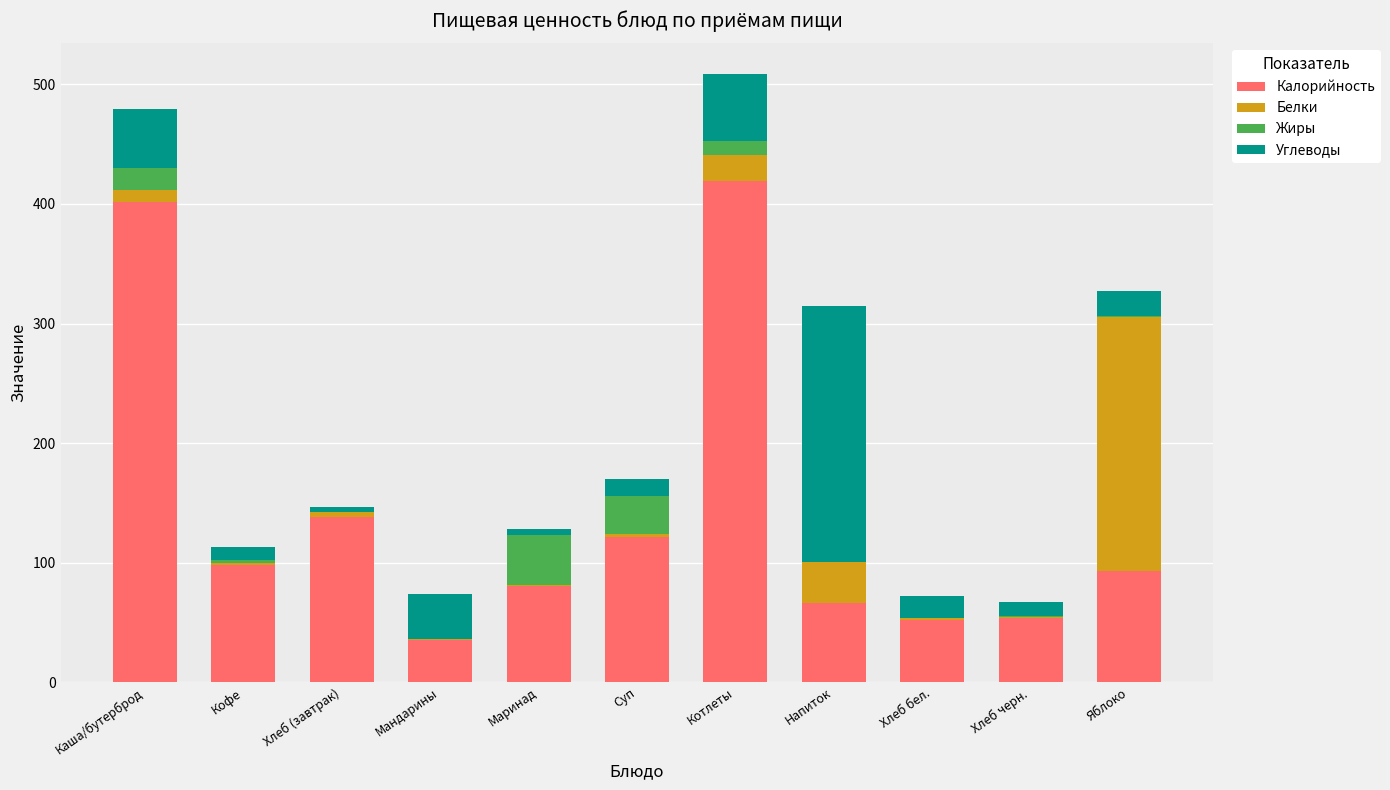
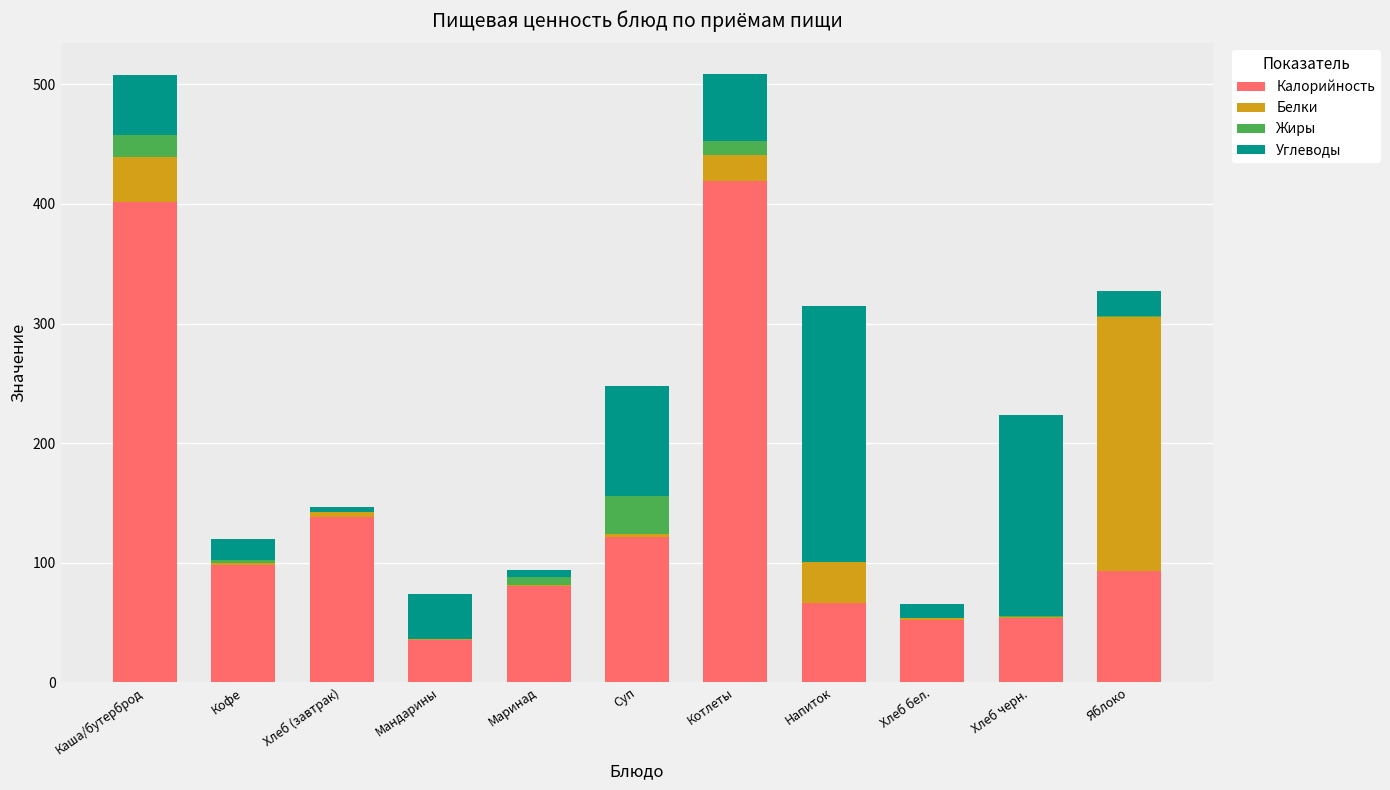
  {
    "Калорийность": {
      "Каша/бутерброд": 402,
      "Кофе": 98,
      "Хлеб (завтрак)": 138,
      "Мандарины": 35,
      "Маринад": 81,
      "Суп": 122,
      "Котлеты": 419,
      "Напиток": 66,
      "Хлеб бел.": 52,
      "Хлеб черн.": 54,
      "Яблоко": 93
    },
    "Белки": {
-     "Каша/бутерброд": 9,
+     "Каша/бутерброд": 37,
      "Хлеб (завтрак)": 4,
      "Суп": 2,
      "Котлеты": 22,
      "Напиток": 35,
      "Яблоко": 212
    },
    "Жиры": {
      "Каша/бутерброд": 18,
-     "Маринад": 41,
+     "Маринад": 6,
      "Суп": 31,
      "Котлеты": 12,
      "Напиток": 0
    },
    "Углеводы": {
      "Каша/бутерброд": 50,
-     "Кофе": 11,
+     "Кофе": 18,
      "Хлеб (завтрак)": 4,
      "Мандарины": 38,
      "Маринад": 6,
-     "Суп": 14,
+     "Суп": 92,
      "Котлеты": 56,
      "Напиток": 214,
-     "Хлеб бел.": 18,
-     "Хлеб черн.": 12,
+     "Хлеб бел.": 11,
+     "Хлеб черн.": 169,
      "Яблоко": 21
    }
  }
